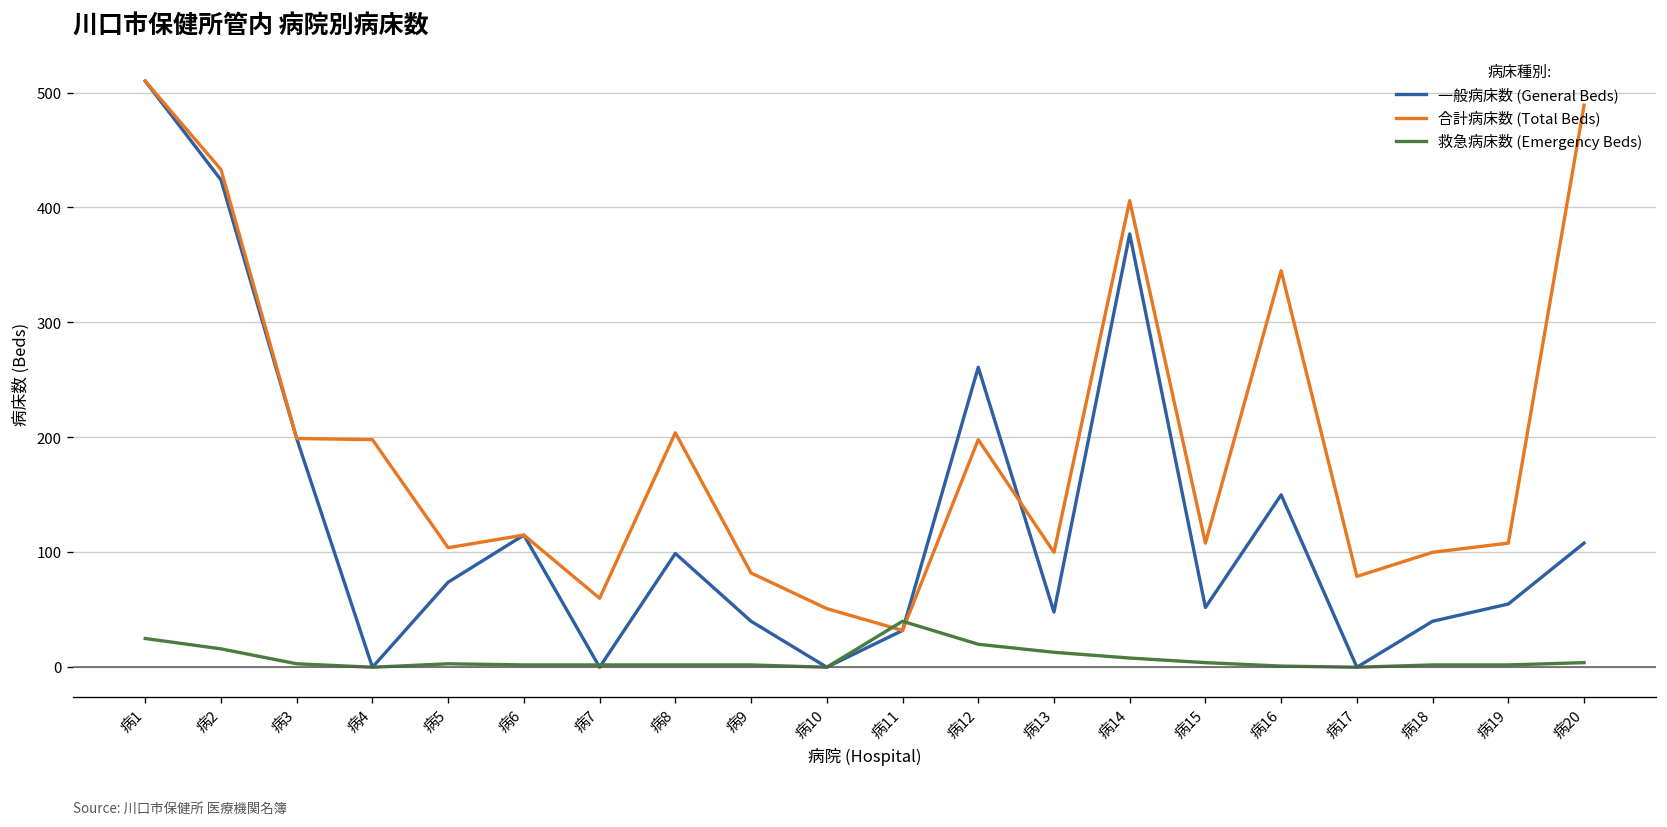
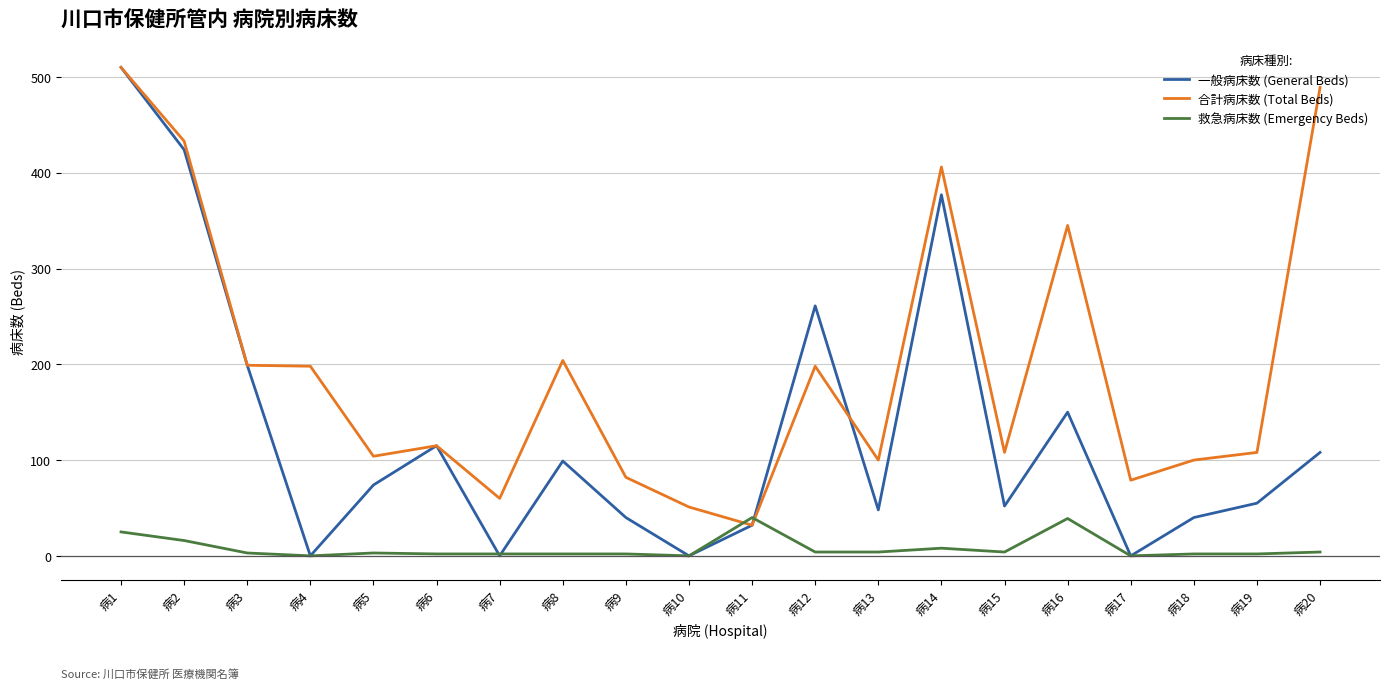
  {
    "一般病床数 (General Beds)": {
      "病2": 420,
      "病5": 70,
      "病8": 100,
      "病9": 40,
      "病12": 260,
      "病13": 50,
      "病14": 380,
      "病15": 50,
      "病16": 150,
      "病18": 40,
      "病19": 60,
      "病20": 110
    },
    "合計病床数 (Total Beds)": {
      "病2": 430,
      "病4": 200,
      "病5": 100,
      "病7": 60,
      "病8": 200,
      "病9": 80,
      "病10": 50,
      "病12": 200,
      "病13": 100,
      "病14": 410,
      "病15": 110,
      "病16": 350,
      "病17": 80,
      "病18": 100,
      "病19": 110,
      "病20": 490
    },
    "救急病床数 (Emergency Beds)": {
      "病1": 30,
      "病2": 20,
      "病3": 0,
      "病5": 0,
      "病6": 0,
      "病8": 0,
      "病9": 0,
      "病11": 40,
-     "病12": 20,
-     "病13": 10,
+     "病12": 0,
+     "病13": 0,
      "病14": 10,
      "病15": 0,
-     "病16": 0,
+     "病16": 40,
      "病18": 0,
      "病19": 0,
      "病20": 0
    }
  }
